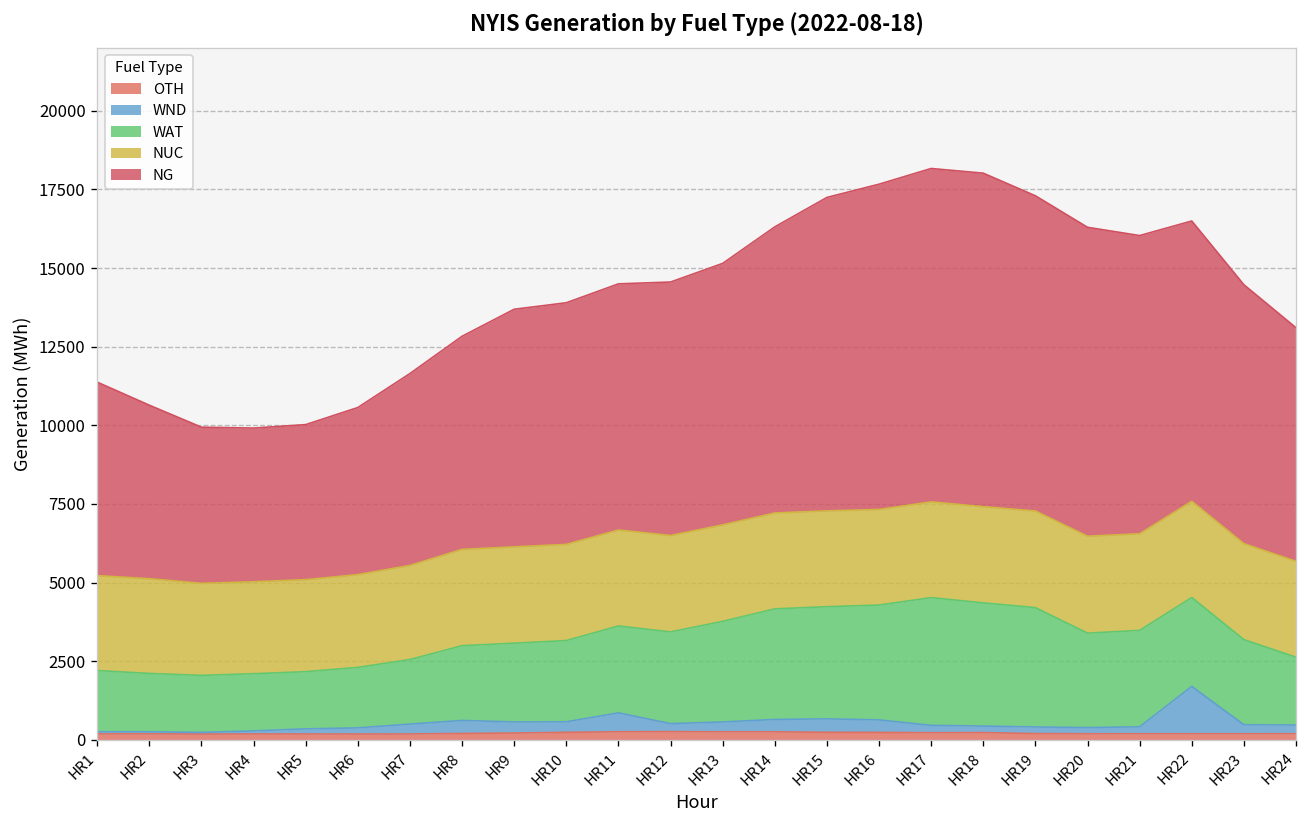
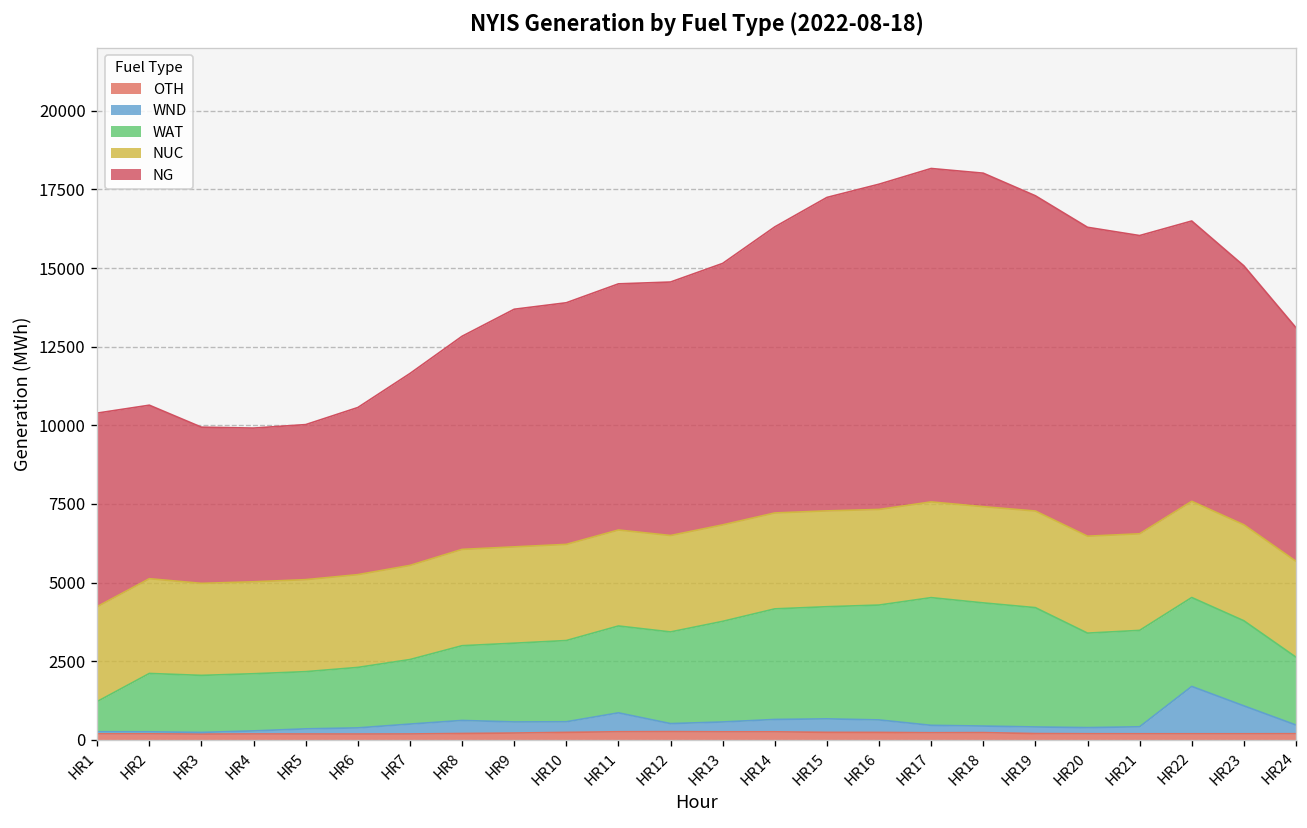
  {
    "WND": {
      "HR5": 200,
      "HR6": 200,
      "HR7": 300,
      "HR8": 400,
      "HR9": 400,
      "HR10": 300,
      "HR11": 600,
      "HR12": 300,
      "HR13": 300,
      "HR14": 400,
      "HR15": 400,
      "HR16": 400,
      "HR17": 200,
      "HR18": 200,
      "HR19": 200,
      "HR20": 200,
      "HR21": 200,
      "HR22": 1500,
-     "HR23": 300,
+     "HR23": 900,
      "HR24": 300
    },
    "WAT": {
-     "HR1": 1900,
+     "HR1": 1000,
      "HR2": 1900,
      "HR3": 1800,
      "HR4": 1800,
      "HR5": 1800,
      "HR6": 1900,
      "HR7": 2100,
      "HR8": 2400,
      "HR9": 2500,
      "HR10": 2600,
      "HR11": 2800,
      "HR12": 2900,
      "HR13": 3200,
      "HR14": 3500,
      "HR15": 3600,
      "HR16": 3700,
      "HR17": 4100,
      "HR18": 3900,
      "HR19": 3800,
      "HR20": 3000,
      "HR21": 3100,
      "HR22": 2800,
      "HR23": 2700,
      "HR24": 2200
    },
    "NUC": {
      "HR1": 3000,
      "HR2": 3000,
      "HR3": 2900,
      "HR4": 2900,
      "HR5": 2900,
      "HR6": 2900,
      "HR7": 3000,
      "HR8": 3100,
      "HR9": 3100,
      "HR10": 3100,
      "HR11": 3100,
      "HR12": 3100,
      "HR13": 3100,
      "HR14": 3000,
      "HR15": 3000,
      "HR16": 3000,
      "HR17": 3000,
      "HR18": 3100,
      "HR19": 3100,
      "HR20": 3100,
      "HR21": 3100,
      "HR22": 3100,
      "HR23": 3100,
      "HR24": 3000
    }
  }
